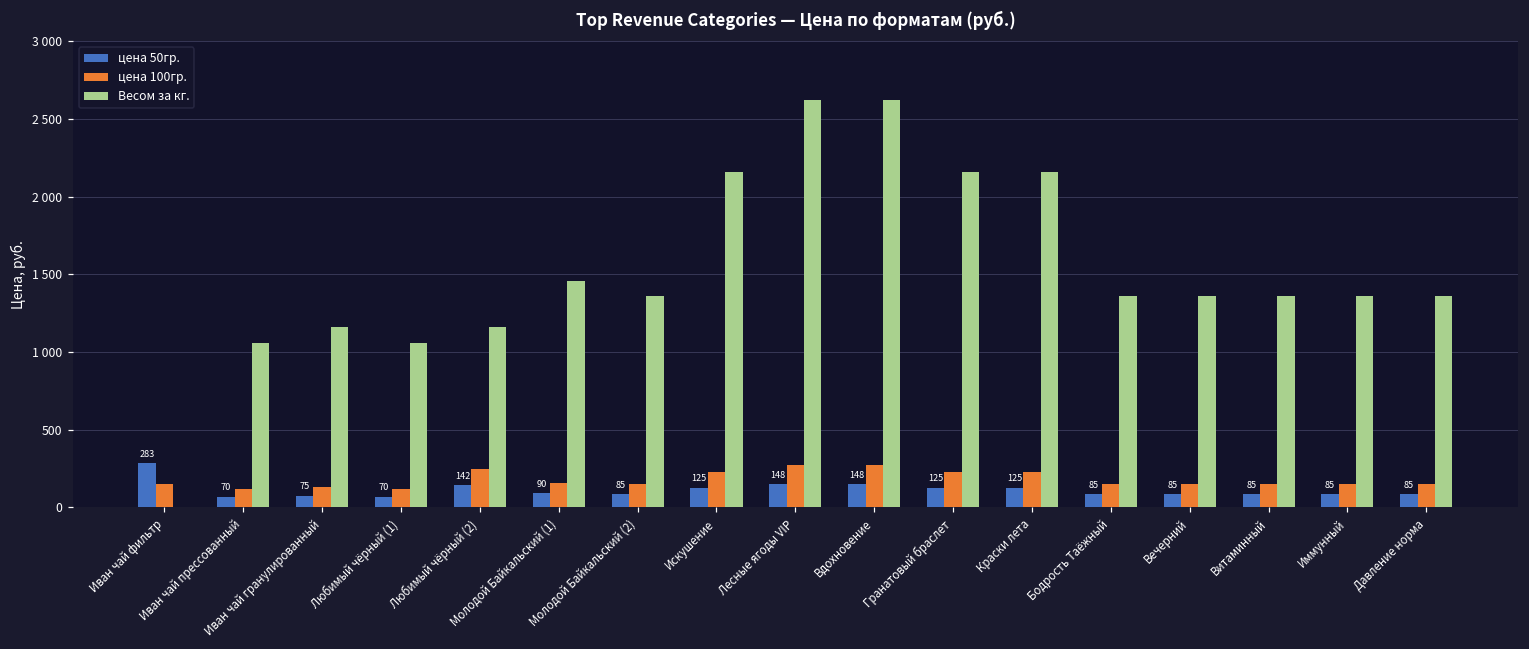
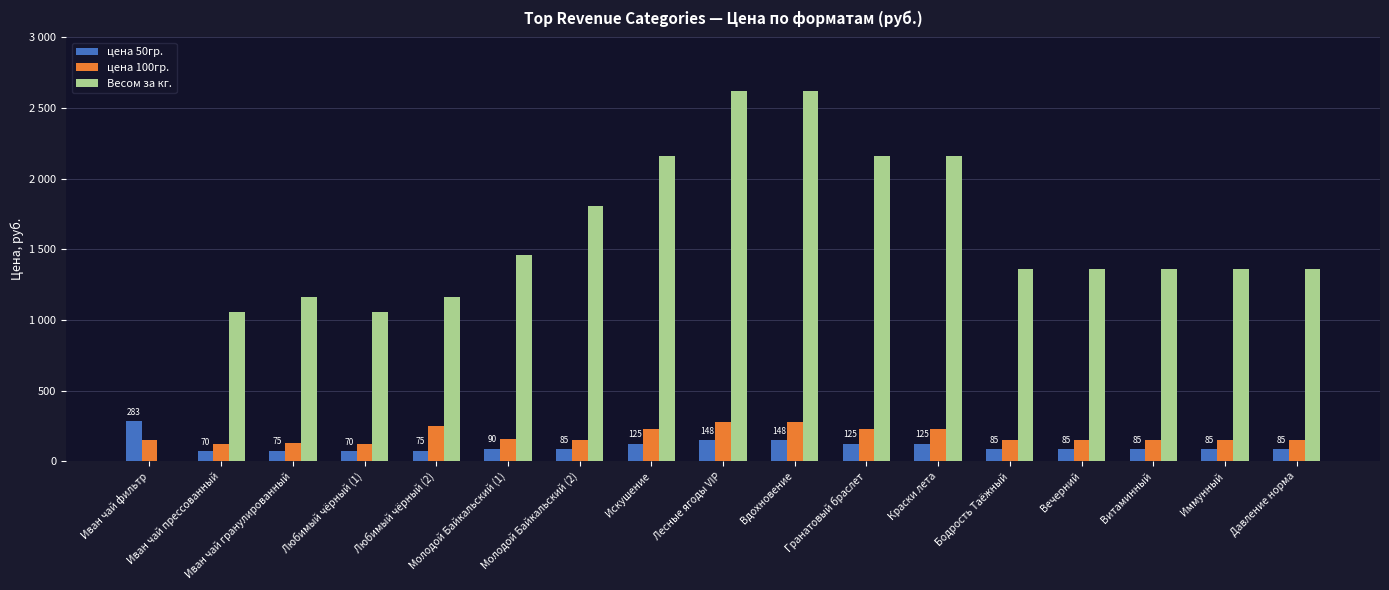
  {
    "цена 50гр.": {
      "Иван чай фильтр": 283,
      "Иван чай прессованный": 70,
      "Иван чай гранулированный": 75,
      "Любимый чёрный (1)": 70,
-     "Любимый чёрный (2)": 142,
+     "Любимый чёрный (2)": 75,
      "Молодой Байкальский (1)": 90,
      "Молодой Байкальский (2)": 85,
      "Искушение": 125,
      "Лесные ягоды VIP": 148,
      "Вдохновение": 148,
      "Гранатовый браслет": 125,
      "Краски лета": 125,
      "Бодрость Таёжный": 85,
      "Вечерний": 85,
      "Витаминный": 85,
      "Иммунный": 85,
      "Давление норма": 85
    },
    "цена 100гр.": {
      "Иван чай фильтр": 150,
      "Иван чай прессованный": 120,
      "Иван чай гранулированный": 130,
      "Любимый чёрный (1)": 120,
      "Любимый чёрный (2)": 250,
      "Молодой Байкальский (1)": 160,
      "Молодой Байкальский (2)": 150,
      "Искушение": 230,
      "Лесные ягоды VIP": 280,
      "Вдохновение": 280,
      "Гранатовый браслет": 230,
      "Краски лета": 230,
      "Бодрость Таёжный": 150,
      "Вечерний": 150,
      "Витаминный": 150,
      "Иммунный": 150,
      "Давление норма": 150
    },
    "Весом за кг.": {
      "Иван чай фильтр": 0,
      "Иван чай прессованный": 1060,
      "Иван чай гранулированный": 1160,
      "Любимый чёрный (1)": 1060,
      "Любимый чёрный (2)": 1160,
      "Молодой Байкальский (1)": 1460,
-     "Молодой Байкальский (2)": 1360,
+     "Молодой Байкальский (2)": 1810,
      "Искушение": 2160,
      "Лесные ягоды VIP": 2620,
      "Вдохновение": 2620,
      "Гранатовый браслет": 2160,
      "Краски лета": 2160,
      "Бодрость Таёжный": 1360,
      "Вечерний": 1360,
      "Витаминный": 1360,
      "Иммунный": 1360,
      "Давление норма": 1360
    }
  }
